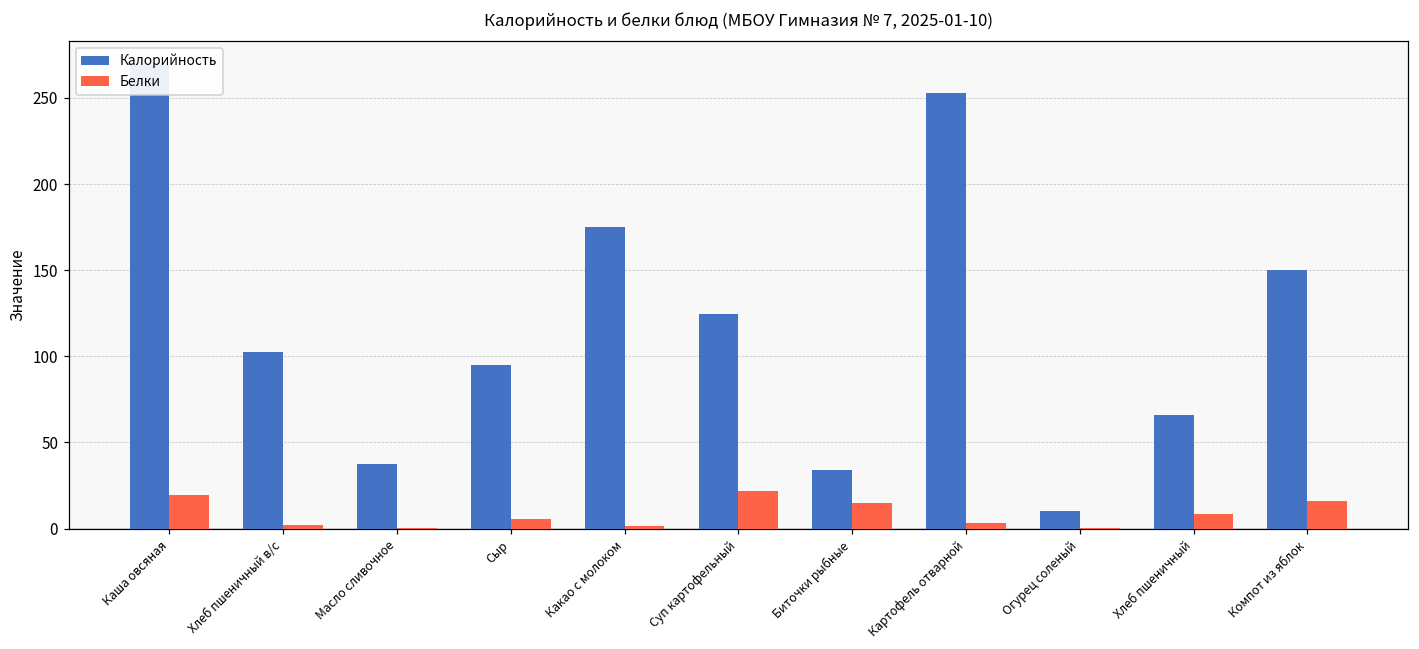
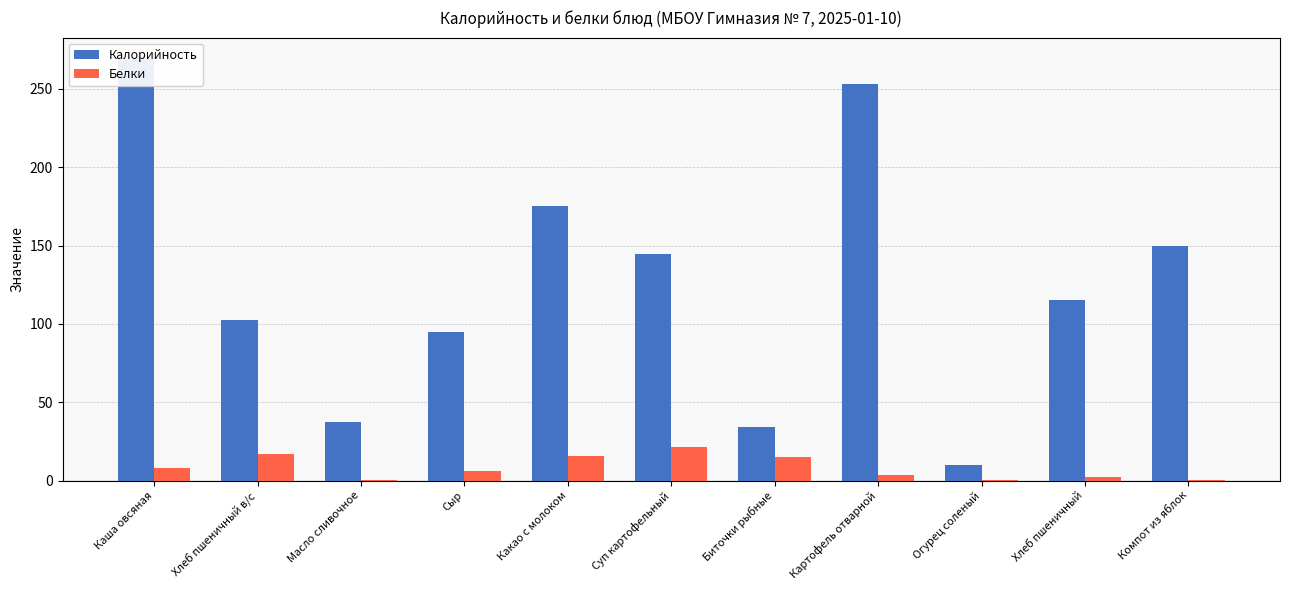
  {
    "Калорийность": {
      "Хлеб пшеничный в/с": 103,
      "Масло сливочное": 37,
      "Сыр": 95,
      "Какао с молоком": 175,
-     "Суп картофельный": 124,
+     "Суп картофельный": 144,
      "Биточки рыбные": 34,
      "Картофель отварной": 253,
      "Огурец соленый": 10,
-     "Хлеб пшеничный": 66,
+     "Хлеб пшеничный": 115,
      "Компот из яблок": 150
    },
    "Белки": {
-     "Каша овсяная": 19,
-     "Хлеб пшеничный в/с": 2,
+     "Каша овсяная": 8,
+     "Хлеб пшеничный в/с": 17,
      "Сыр": 6,
-     "Какао с молоком": 1,
+     "Какао с молоком": 16,
      "Суп картофельный": 22,
      "Биточки рыбные": 15,
      "Картофель отварной": 4,
-     "Хлеб пшеничный": 8,
-     "Компот из яблок": 16
+     "Хлеб пшеничный": 2,
+     "Компот из яблок": 0
    }
  }
